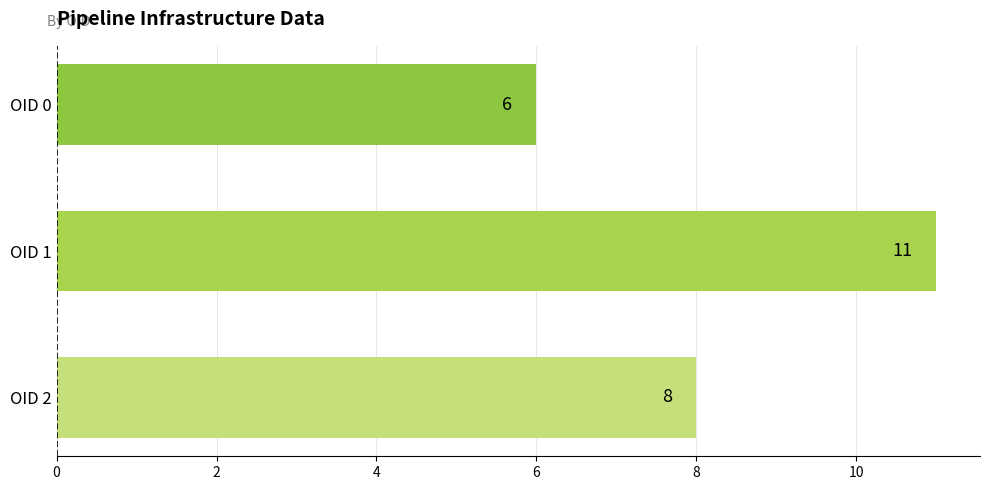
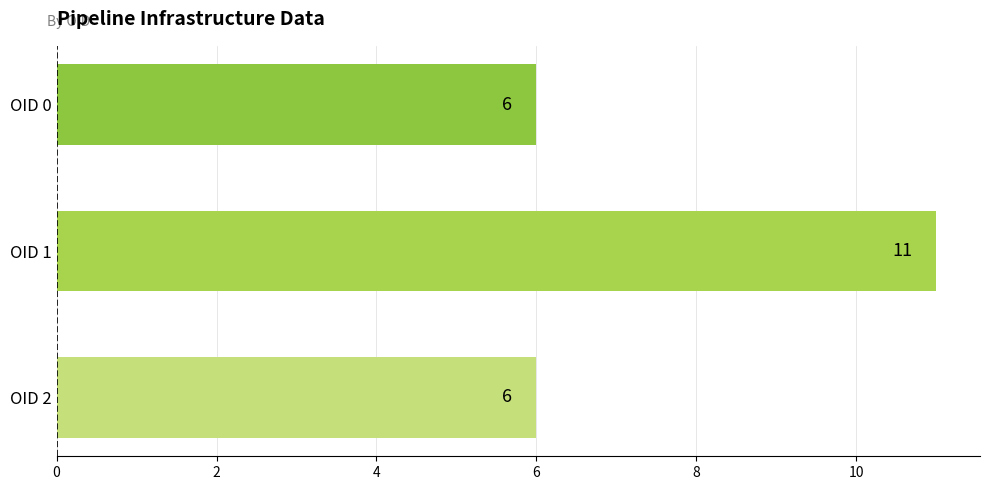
  {
    "OID 0": 6,
    "OID 1": 11,
-   "OID 2": 8
+   "OID 2": 6
  }
